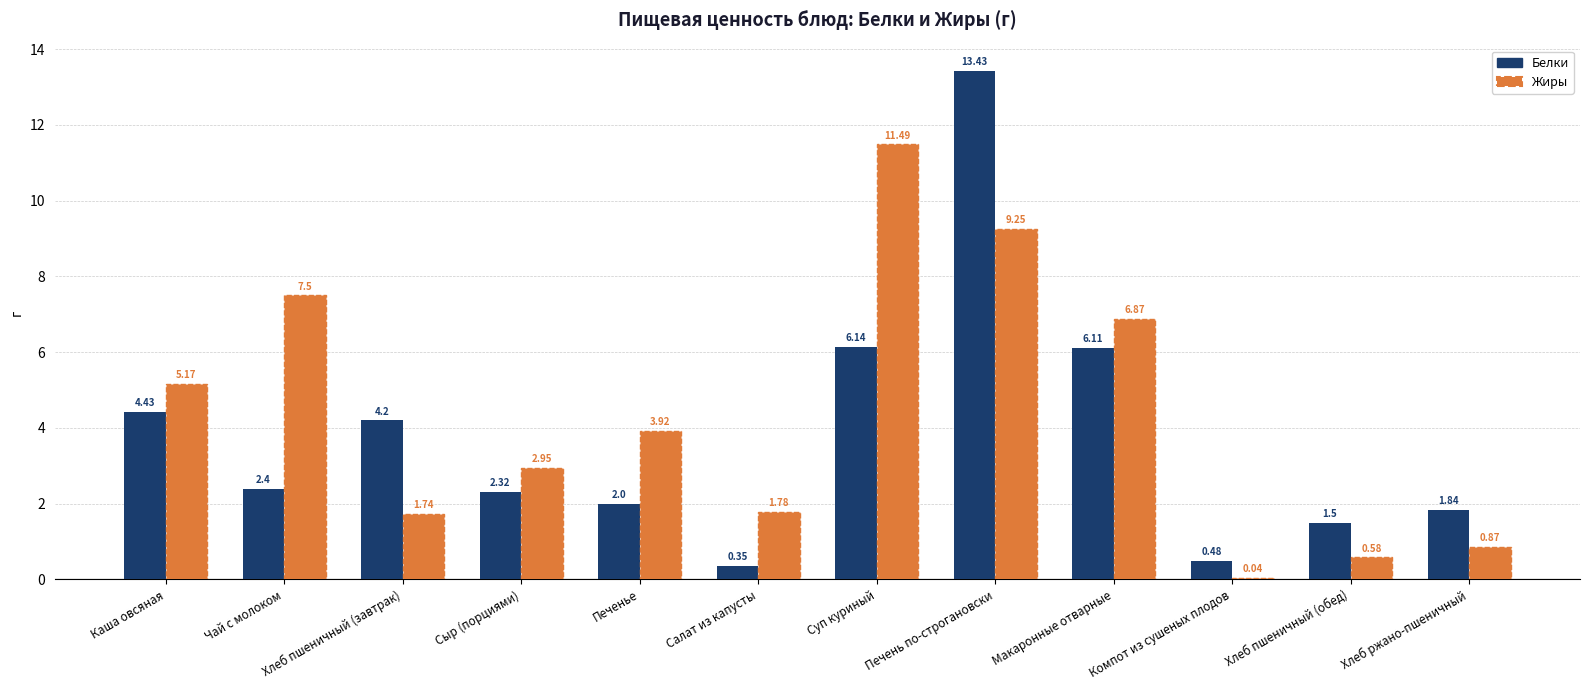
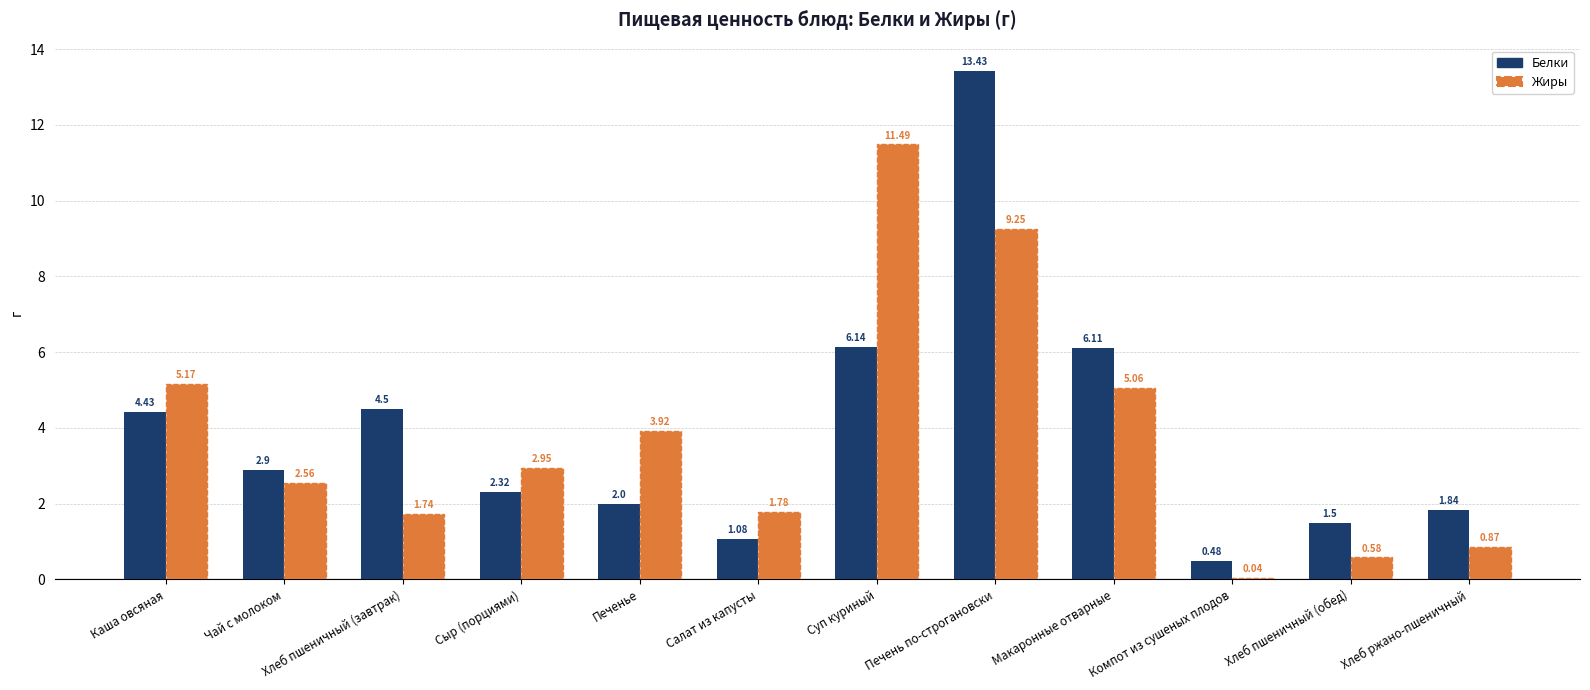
  {
    "Белки": {
      "Каша овсяная": 4.43,
-     "Чай с молоком": 2.4,
-     "Хлеб пшеничный (завтрак)": 4.2,
+     "Чай с молоком": 2.9,
+     "Хлеб пшеничный (завтрак)": 4.5,
      "Сыр (порциями)": 2.32,
      "Печенье": 2.0,
-     "Салат из капусты": 0.35,
+     "Салат из капусты": 1.08,
      "Суп куриный": 6.14,
      "Печень по-строгановски": 13.43,
      "Макаронные отварные": 6.11,
      "Компот из сушеных плодов": 0.48,
      "Хлеб пшеничный (обед)": 1.5,
      "Хлеб ржано-пшеничный": 1.84
    },
    "Жиры": {
      "Каша овсяная": 5.17,
-     "Чай с молоком": 7.5,
+     "Чай с молоком": 2.56,
      "Хлеб пшеничный (завтрак)": 1.74,
      "Сыр (порциями)": 2.95,
      "Печенье": 3.92,
      "Салат из капусты": 1.78,
      "Суп куриный": 11.49,
      "Печень по-строгановски": 9.25,
-     "Макаронные отварные": 6.87,
+     "Макаронные отварные": 5.06,
      "Компот из сушеных плодов": 0.04,
      "Хлеб пшеничный (обед)": 0.58,
      "Хлеб ржано-пшеничный": 0.87
    }
  }
